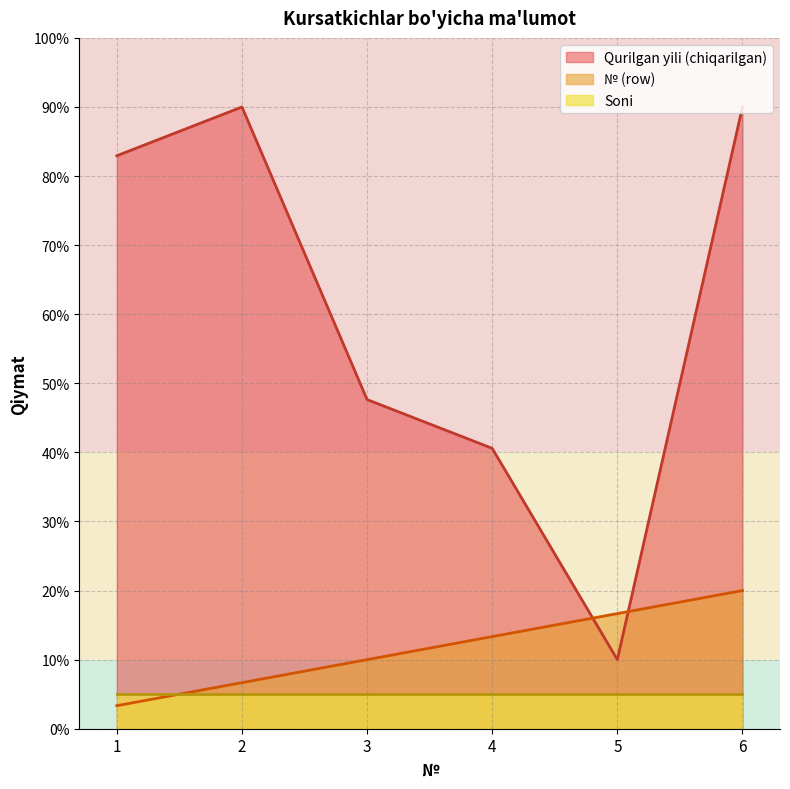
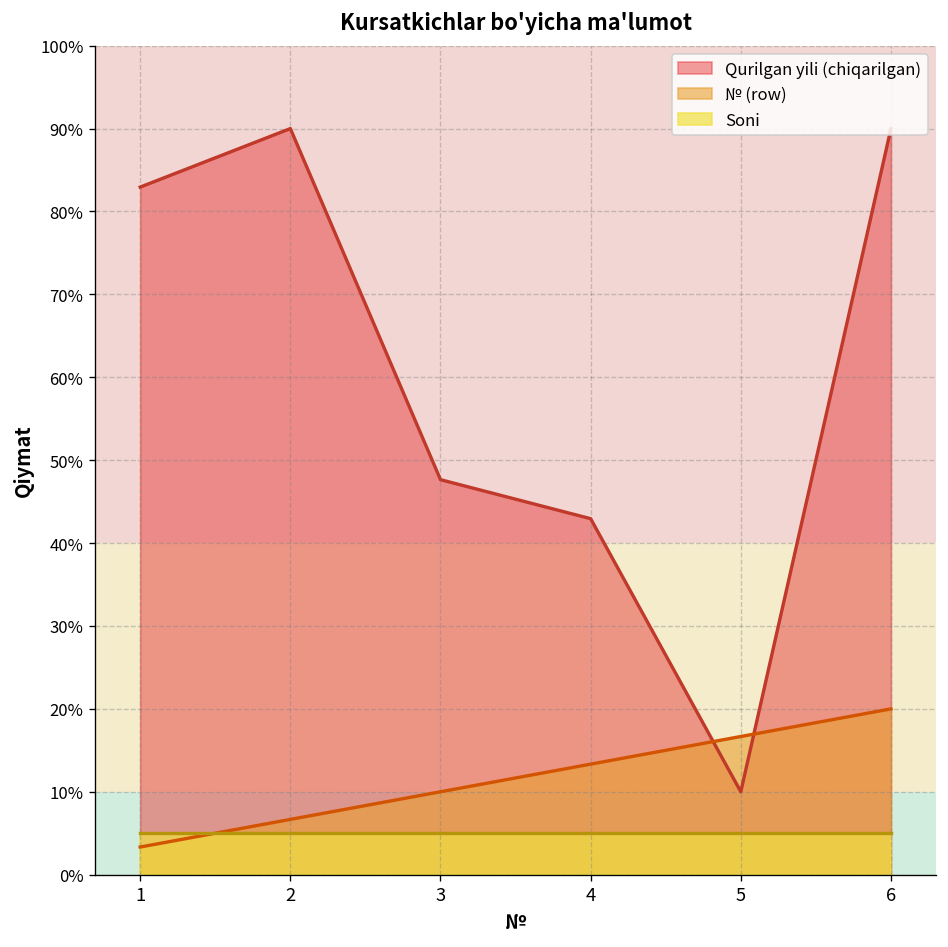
  {
    "Qurilgan yili (chiqarilgan)": {
      "1": "83%",
      "2": "90%",
      "3": "48%",
-     "4": "41%",
+     "4": "43%",
      "5": "10%"
    }
  }
